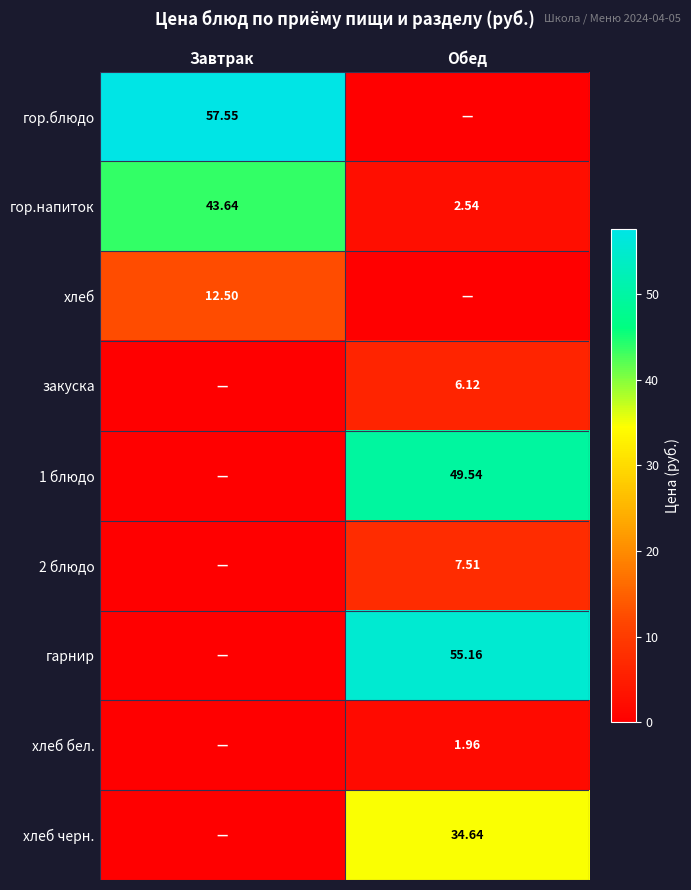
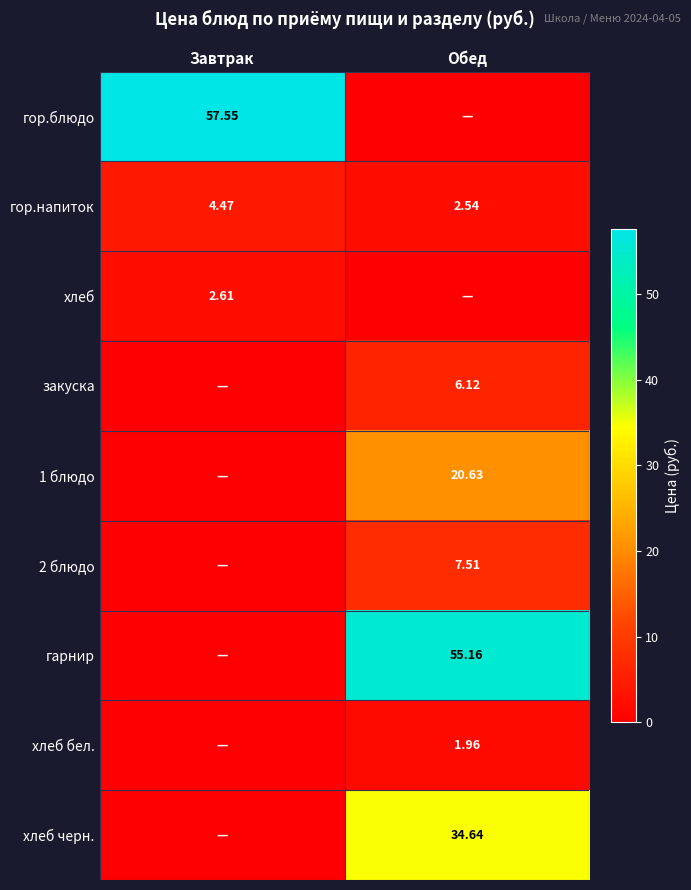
  {
    "гор.блюдо": {
      "Завтрак": 57.55
    },
    "гор.напиток": {
-     "Завтрак": 43.64,
+     "Завтрак": 4.47,
      "Обед": 2.54
    },
    "хлеб": {
-     "Завтрак": 12.50
+     "Завтрак": 2.61
    },
    "закуска": {
      "Обед": 6.12
    },
    "1 блюдо": {
-     "Обед": 49.54
+     "Обед": 20.63
    },
    "2 блюдо": {
      "Обед": 7.51
    },
    "гарнир": {
      "Обед": 55.16
    },
    "хлеб бел.": {
      "Обед": 1.96
    },
    "хлеб черн.": {
      "Обед": 34.64
    }
  }
